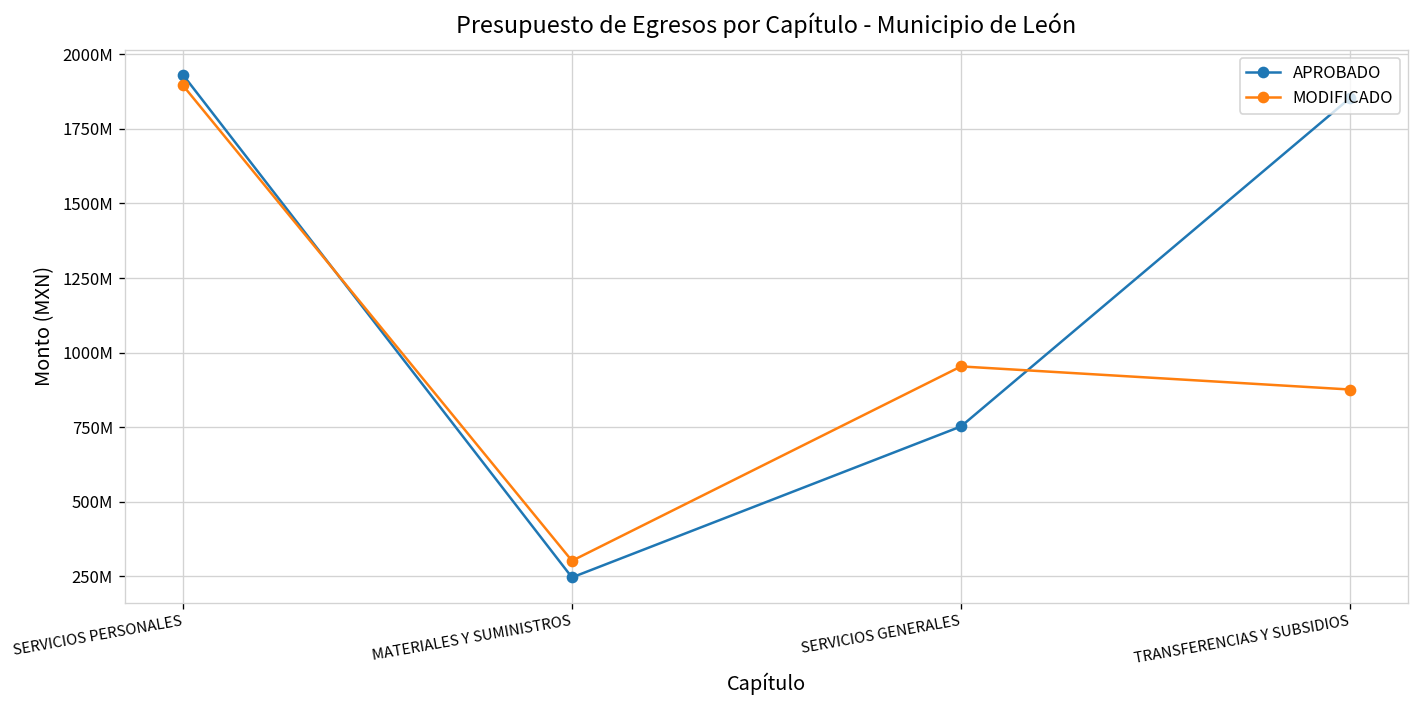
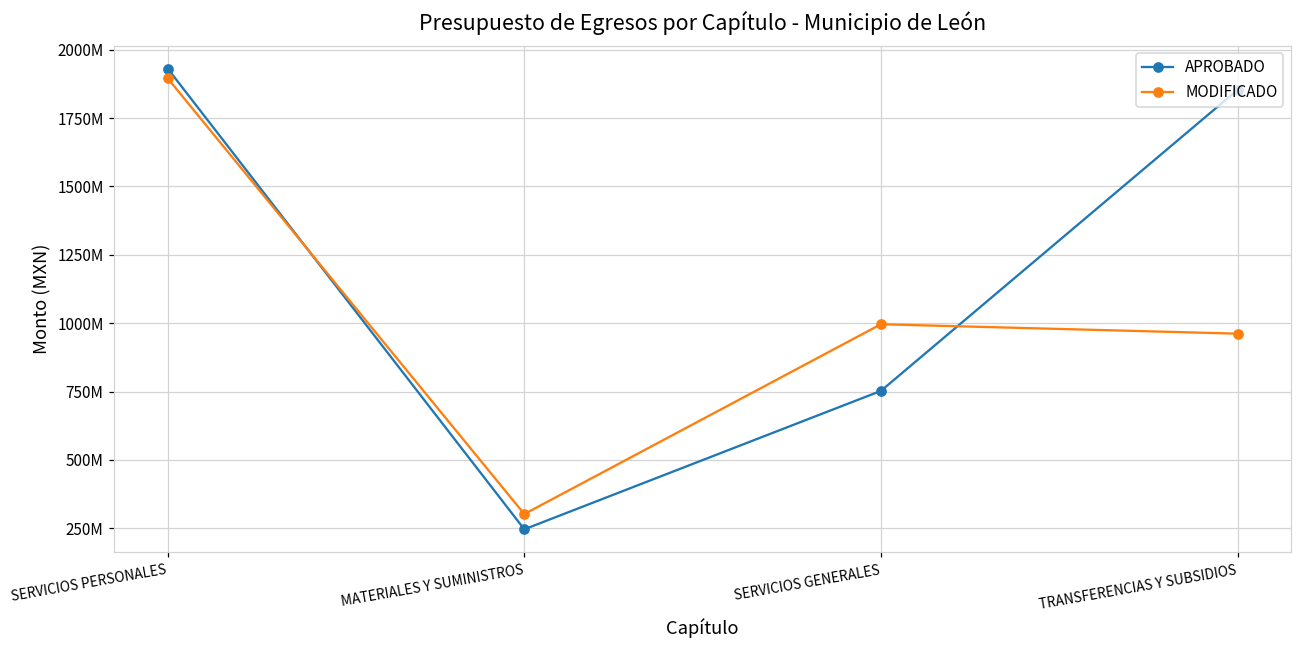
  {
    "APROBADO": {
      "SERVICIOS PERSONALES": 1930000000,
      "MATERIALES Y SUMINISTROS": 250000000,
      "SERVICIOS GENERALES": 750000000
    },
    "MODIFICADO": {
      "SERVICIOS PERSONALES": 1900000000,
      "MATERIALES Y SUMINISTROS": 300000000,
-     "SERVICIOS GENERALES": 950000000,
-     "TRANSFERENCIAS Y SUBSIDIOS": 880000000
+     "SERVICIOS GENERALES": 1000000000,
+     "TRANSFERENCIAS Y SUBSIDIOS": 960000000
    }
  }
